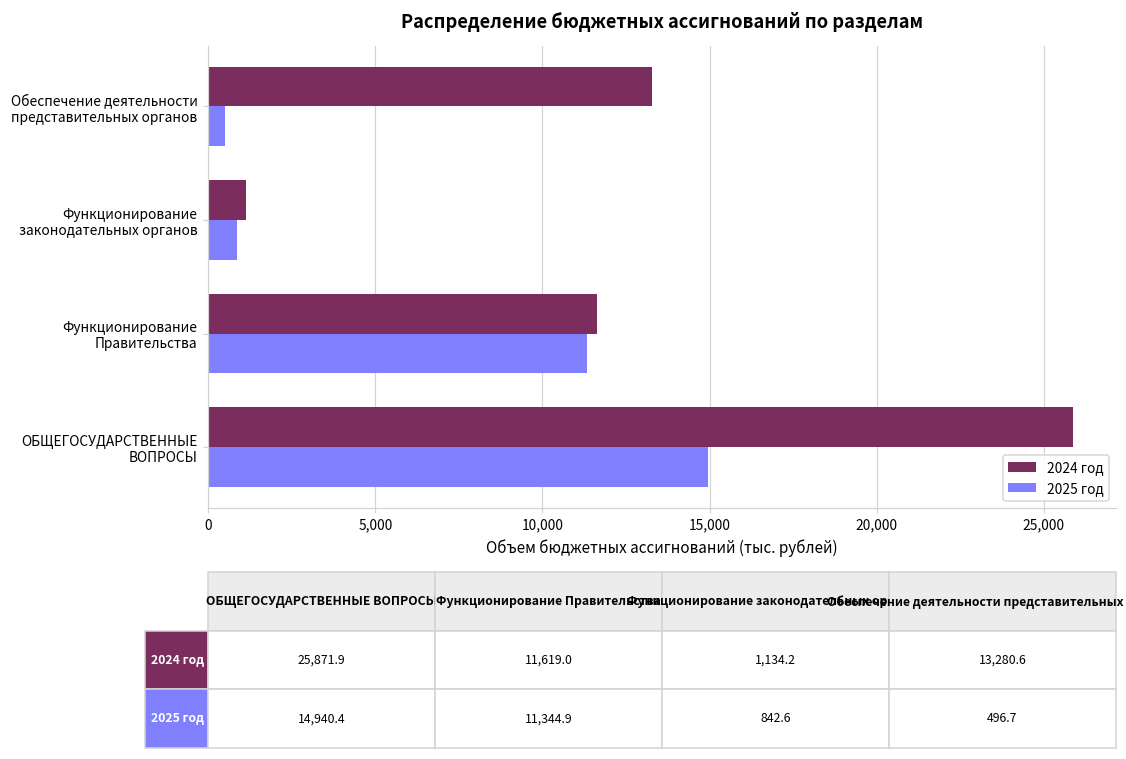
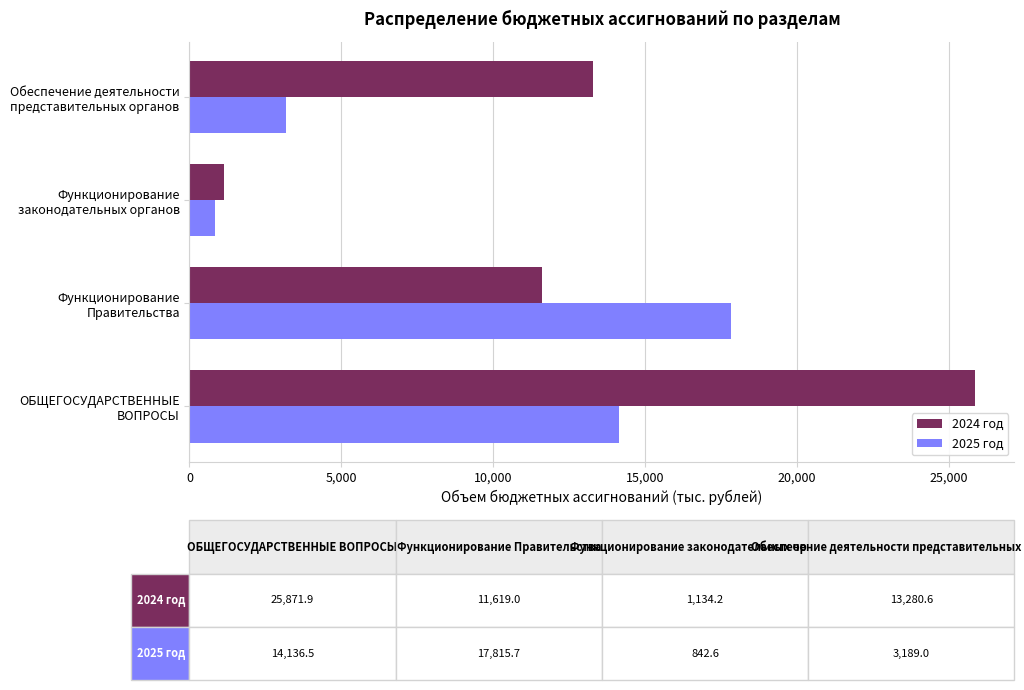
  {
    "2024 год": {
      "Обеспечение деятельности представительных органов": "13,300",
      "Функционирование законодательных органов": "1,100",
      "Функционирование Правительства": "11,600",
      "ОБЩЕГОСУДАРСТВЕННЫЕ ВОПРОСЫ": "25,900"
    },
    "2025 год": {
-     "Обеспечение деятельности представительных органов": "496.7",
-     "Функционирование Правительства": "11,344.9",
-     "ОБЩЕГОСУДАРСТВЕННЫЕ ВОПРОСЫ": "14,940.4"
+     "Обеспечение деятельности представительных органов": "3,189.0",
+     "Функционирование Правительства": "17,815.7",
+     "ОБЩЕГОСУДАРСТВЕННЫЕ ВОПРОСЫ": "14,136.5"
    }
  }
